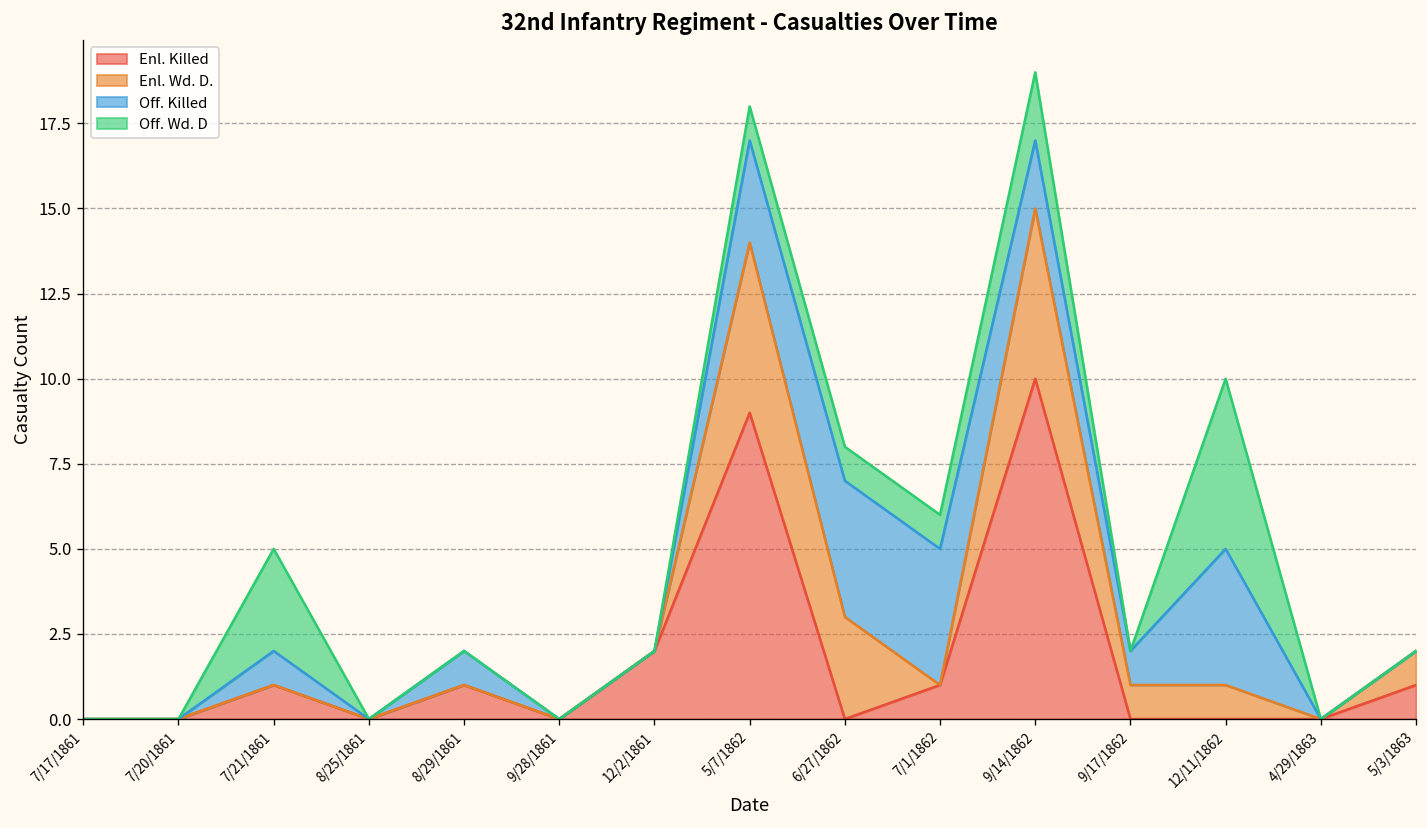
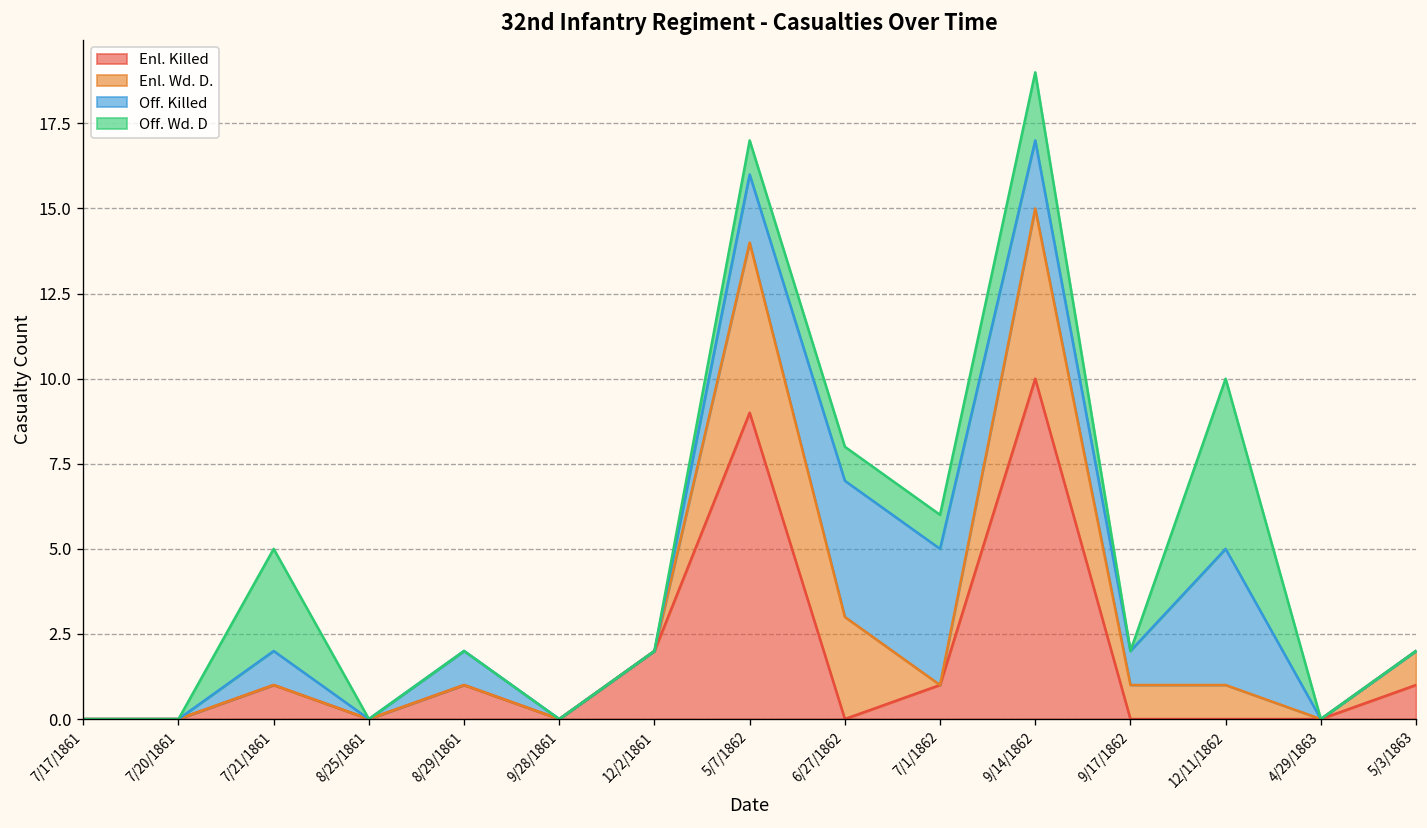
  {
    "Off. Killed": {
      "7/21/1861": 1,
-     "5/7/1862": 3,
+     "5/7/1862": 2,
      "6/27/1862": 4,
      "7/1/1862": 4,
      "9/14/1862": 2,
      "12/11/1862": 4
    },
    "Off. Wd. D": {
      "7/21/1861": 3,
      "5/7/1862": 1,
      "6/27/1862": 1,
      "7/1/1862": 1,
      "9/14/1862": 2,
      "12/11/1862": 5
    }
  }
